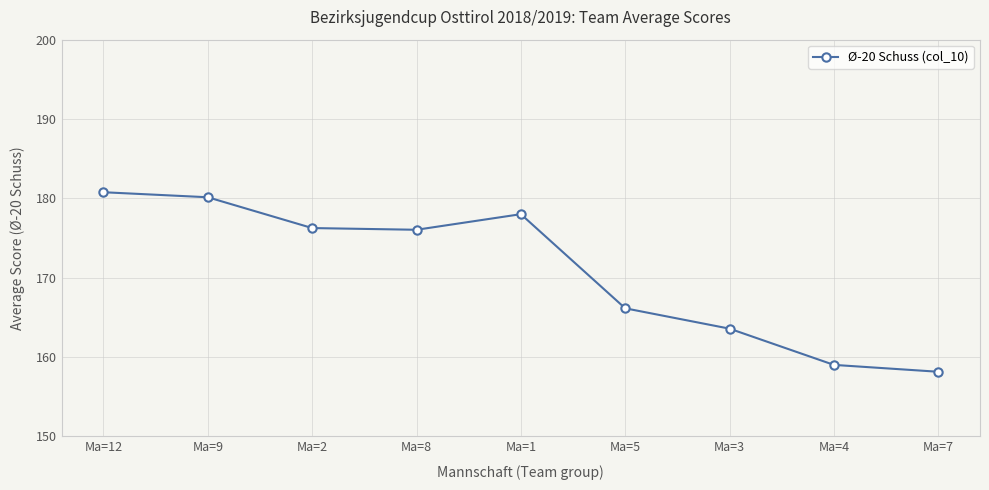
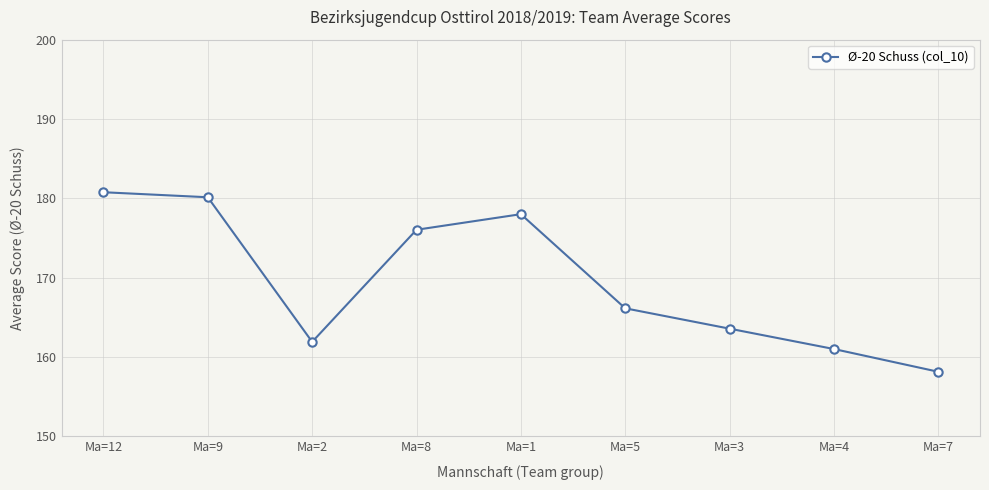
  {
    "Ma=12": 181,
    "Ma=9": 180,
-   "Ma=2": 176,
+   "Ma=2": 162,
    "Ma=8": 176,
    "Ma=1": 178,
    "Ma=5": 166,
    "Ma=3": 164,
-   "Ma=4": 159,
+   "Ma=4": 161,
    "Ma=7": 158
  }
